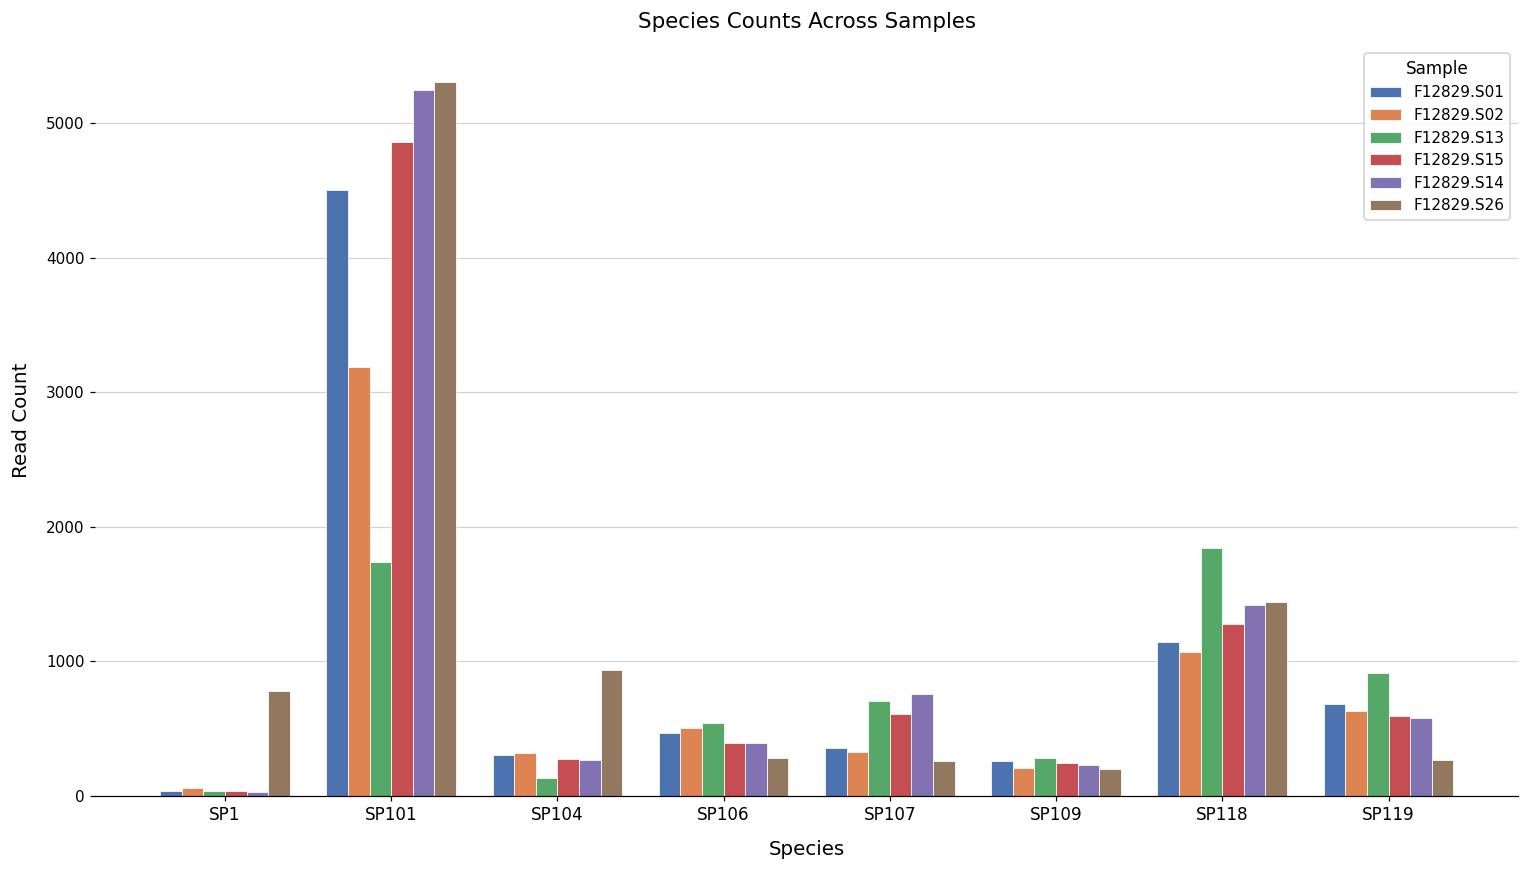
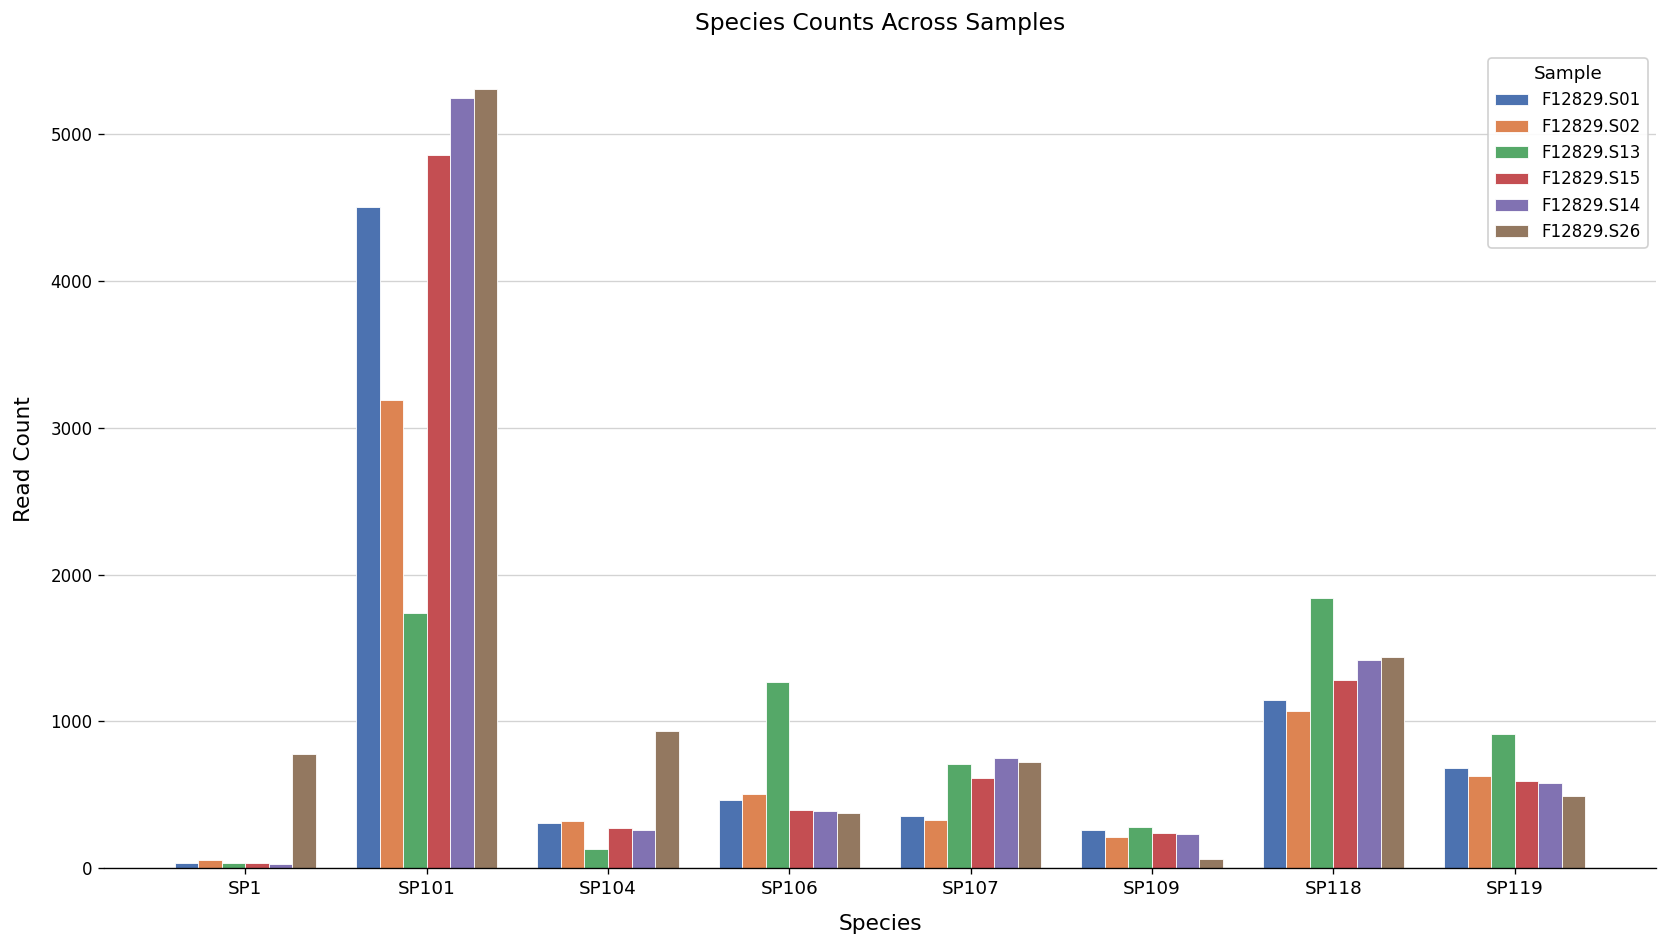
  {
    "F12829.S13": {
      "SP1": 40,
      "SP101": 1740,
      "SP104": 130,
-     "SP106": 540,
+     "SP106": 1270,
      "SP107": 710,
      "SP109": 280,
      "SP118": 1840,
      "SP119": 920
    },
    "F12829.S26": {
      "SP1": 780,
      "SP101": 5310,
      "SP104": 940,
-     "SP106": 280,
-     "SP107": 260,
-     "SP109": 200,
+     "SP106": 370,
+     "SP107": 730,
+     "SP109": 60,
      "SP118": 1440,
-     "SP119": 260
+     "SP119": 490
    }
  }
